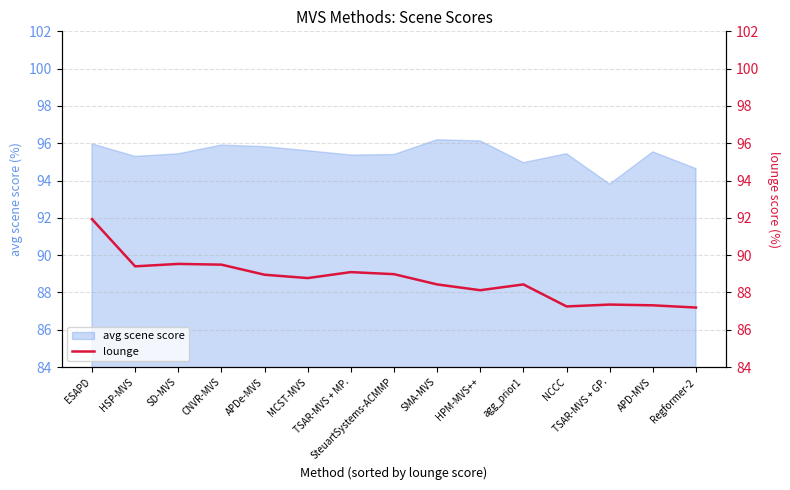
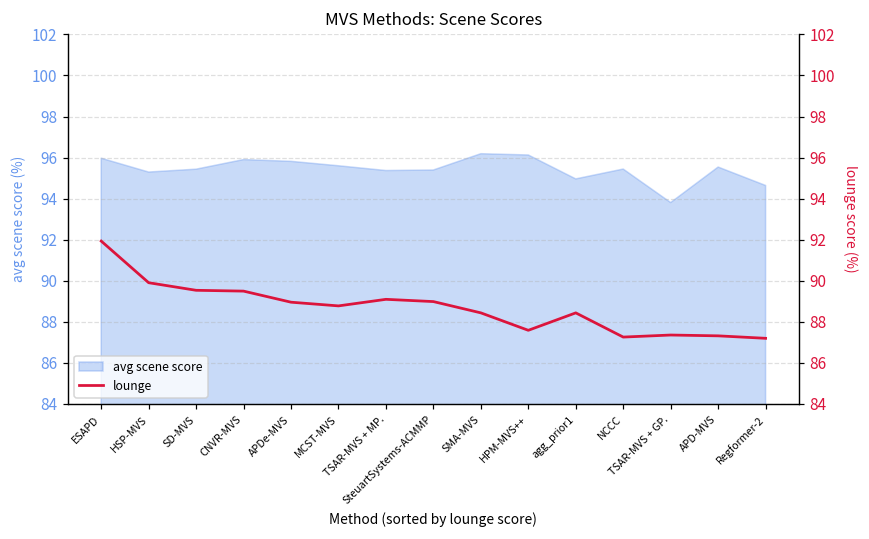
  {
    "avg scene score": {
      "ESAPD": 96.0,
      "HSP-MVS": 95.3,
      "SD-MVS": 95.4,
      "CNVR-MVS": 95.9,
      "APDe-MVS": 95.8,
      "MCST-MVS": 95.6,
      "TSAR-MVS + MP.": 95.4,
      "SteuartSystems-ACMMP": 95.4,
      "SMA-MVS": 96.2,
      "HPM-MVS++": 96.1,
      "agg_prior1": 95.0,
      "NCCC": 95.4,
      "TSAR-MVS + GP.": 93.8,
      "APD-MVS": 95.5,
      "Regformer-2": 94.6
    },
    "lounge": {
      "ESAPD": 91.9,
-     "HSP-MVS": 89.4,
+     "HSP-MVS": 89.9,
      "SD-MVS": 89.5,
      "CNVR-MVS": 89.5,
      "APDe-MVS": 89.0,
      "MCST-MVS": 88.8,
      "TSAR-MVS + MP.": 89.1,
      "SteuartSystems-ACMMP": 89.0,
      "SMA-MVS": 88.4,
-     "HPM-MVS++": 88.1,
+     "HPM-MVS++": 87.6,
      "agg_prior1": 88.4,
      "NCCC": 87.3,
      "TSAR-MVS + GP.": 87.4,
      "APD-MVS": 87.3,
      "Regformer-2": 87.2
    }
  }
